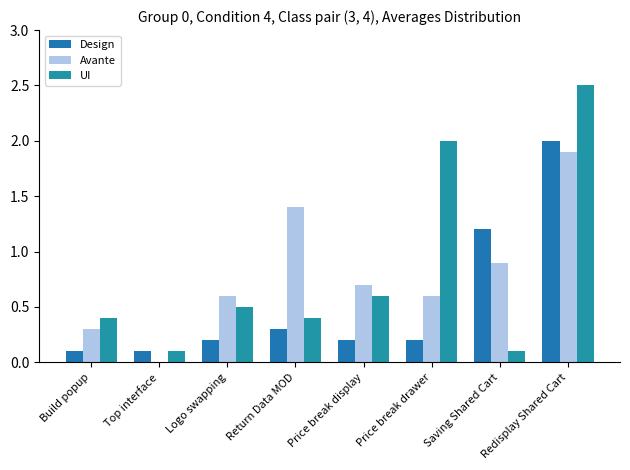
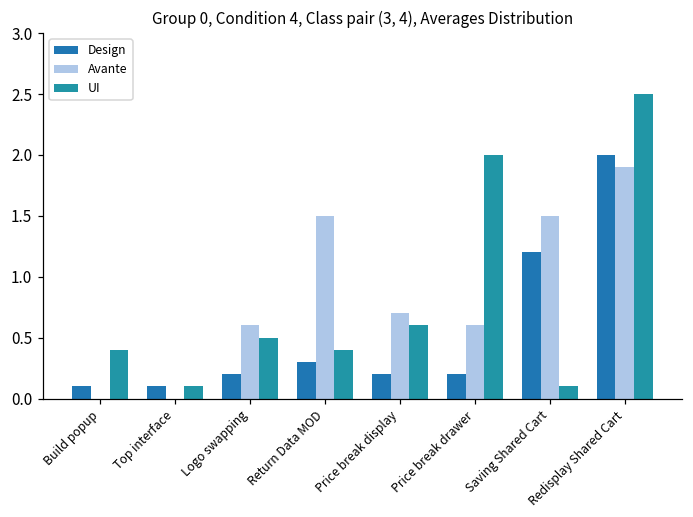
  {
    "Avante": {
-     "Build popup": 0.3,
+     "Build popup": 0.0,
      "Top interface": 0.0,
      "Logo swapping": 0.6,
-     "Return Data MOD": 1.4,
+     "Return Data MOD": 1.5,
      "Price break display": 0.7,
      "Price break drawer": 0.6,
-     "Saving Shared Cart": 0.9,
+     "Saving Shared Cart": 1.5,
      "Redisplay Shared Cart": 1.9
    }
  }
